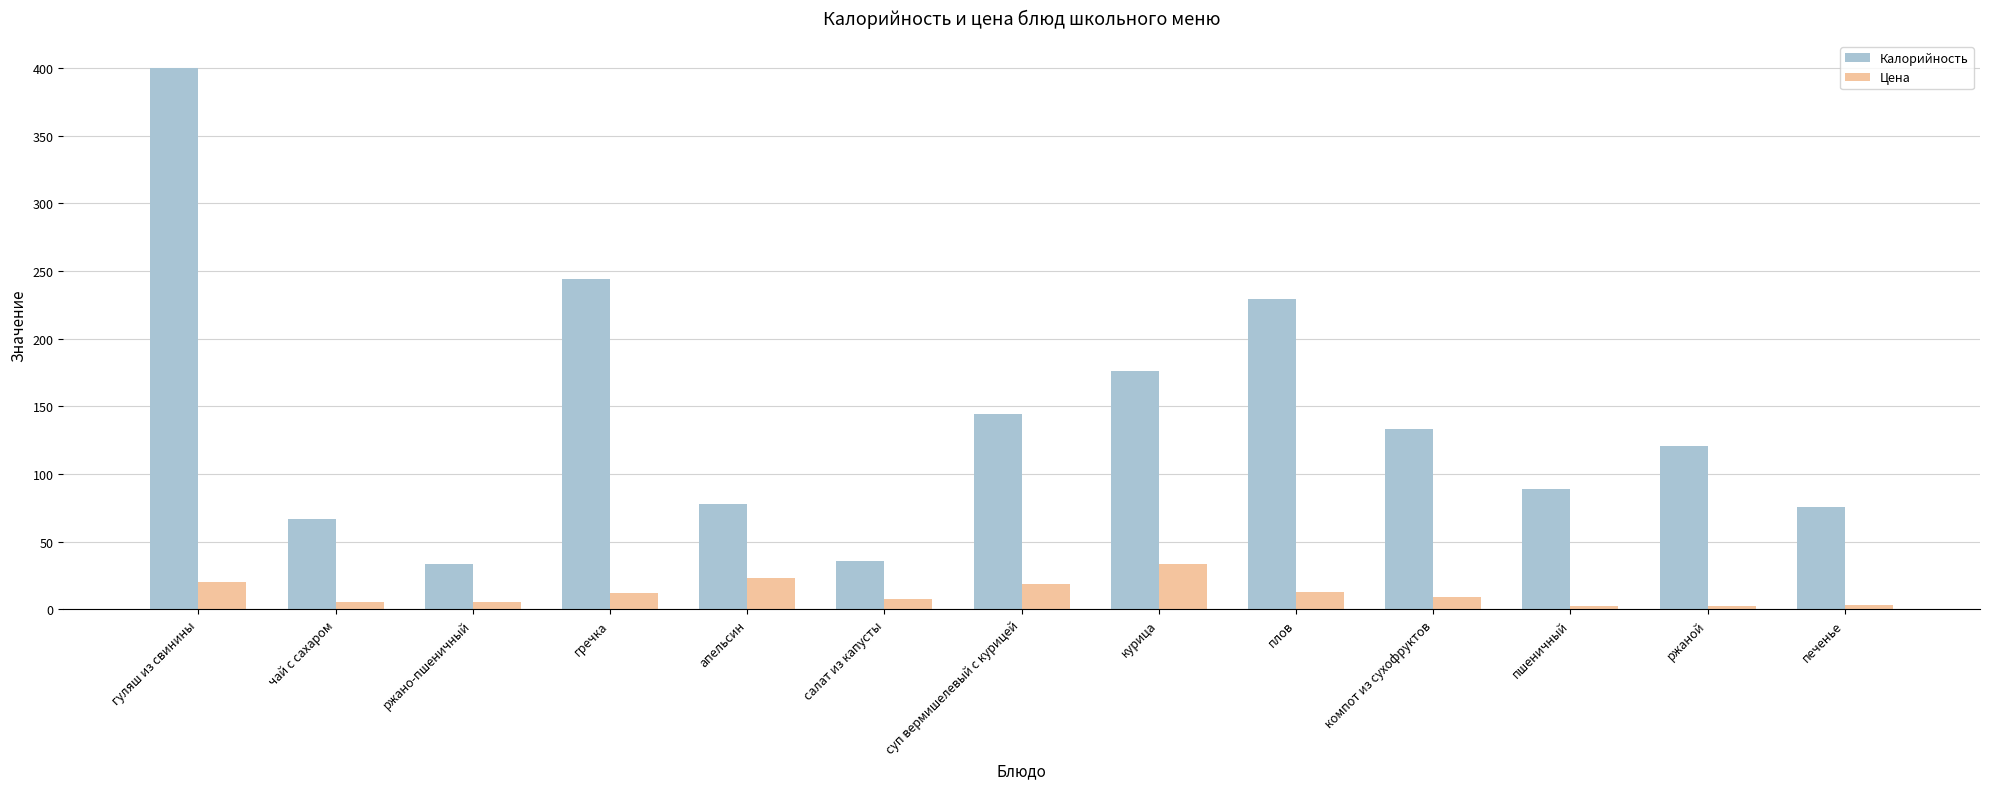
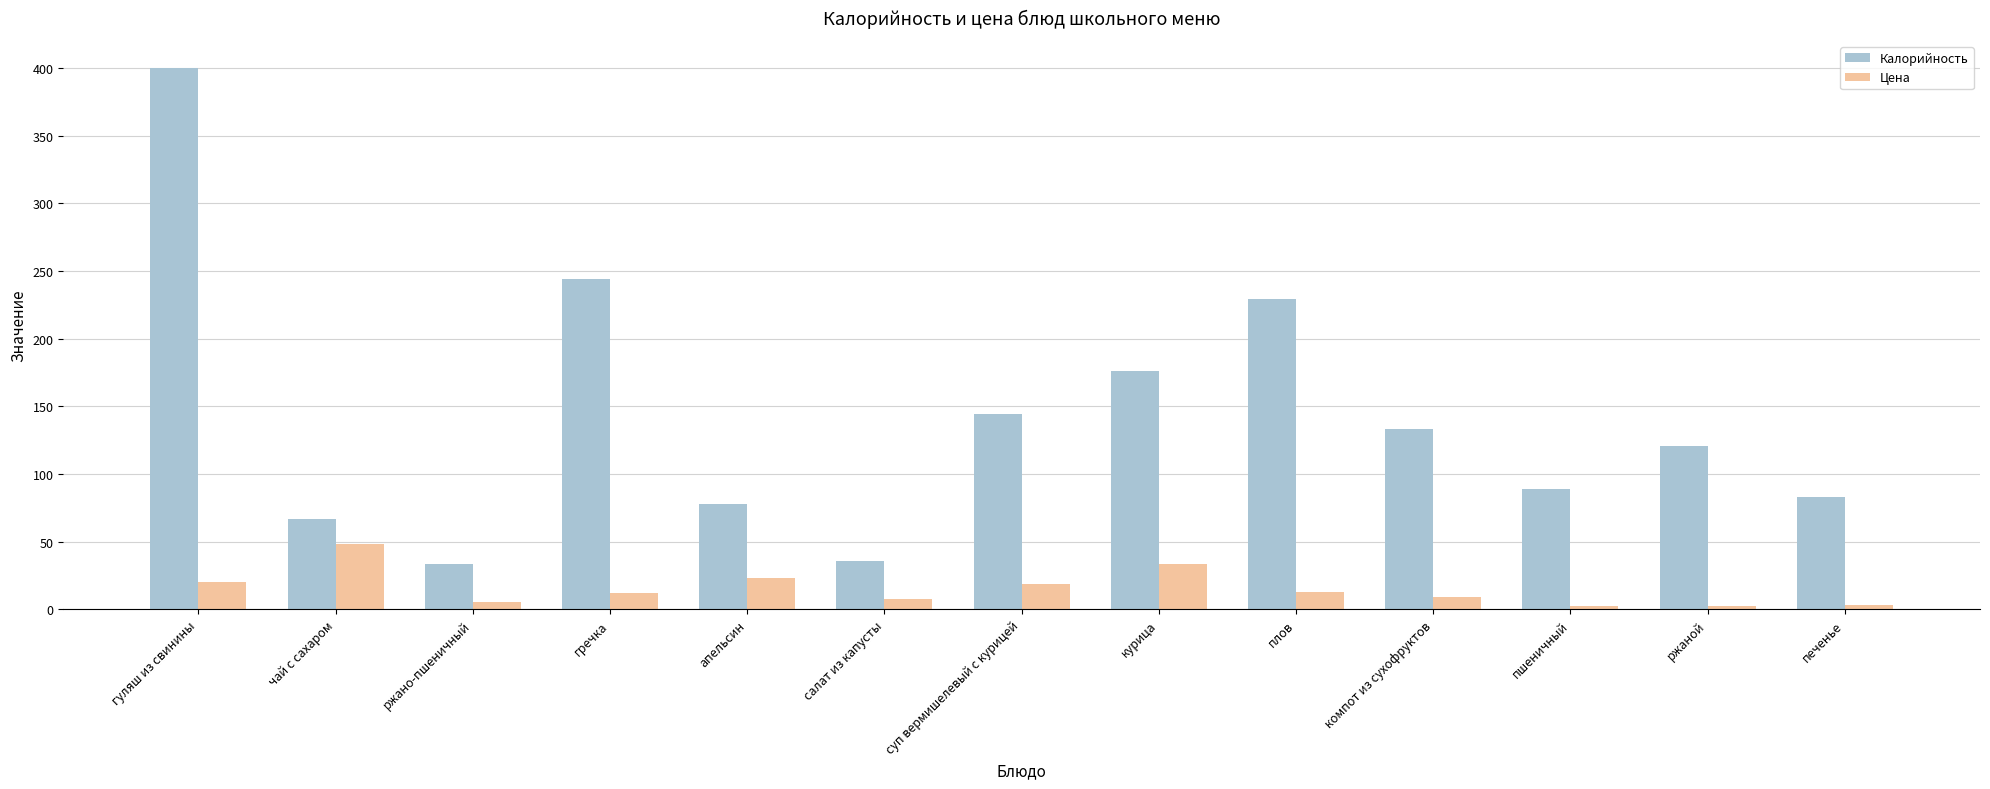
  {
    "Калорийность": {
      "гуляш из свинины": 400,
      "чай с сахаром": 67,
      "ржано-пшеничный": 34,
      "гречка": 244,
      "апельсин": 78,
      "салат из капусты": 36,
      "суп вермишелевый с курицей": 144,
      "курица": 176,
      "плов": 229,
      "компот из сухофруктов": 133,
      "пшеничный": 89,
      "ржаной": 121,
-     "печенье": 76
+     "печенье": 83
    },
    "Цена": {
      "гуляш из свинины": 20,
-     "чай с сахаром": 5,
+     "чай с сахаром": 49,
      "ржано-пшеничный": 5,
      "гречка": 12,
      "апельсин": 24,
      "салат из капусты": 8,
      "суп вермишелевый с курицей": 19,
      "курица": 33,
      "плов": 13,
      "компот из сухофруктов": 9,
      "пшеничный": 3,
      "ржаной": 3,
      "печенье": 3
    }
  }
